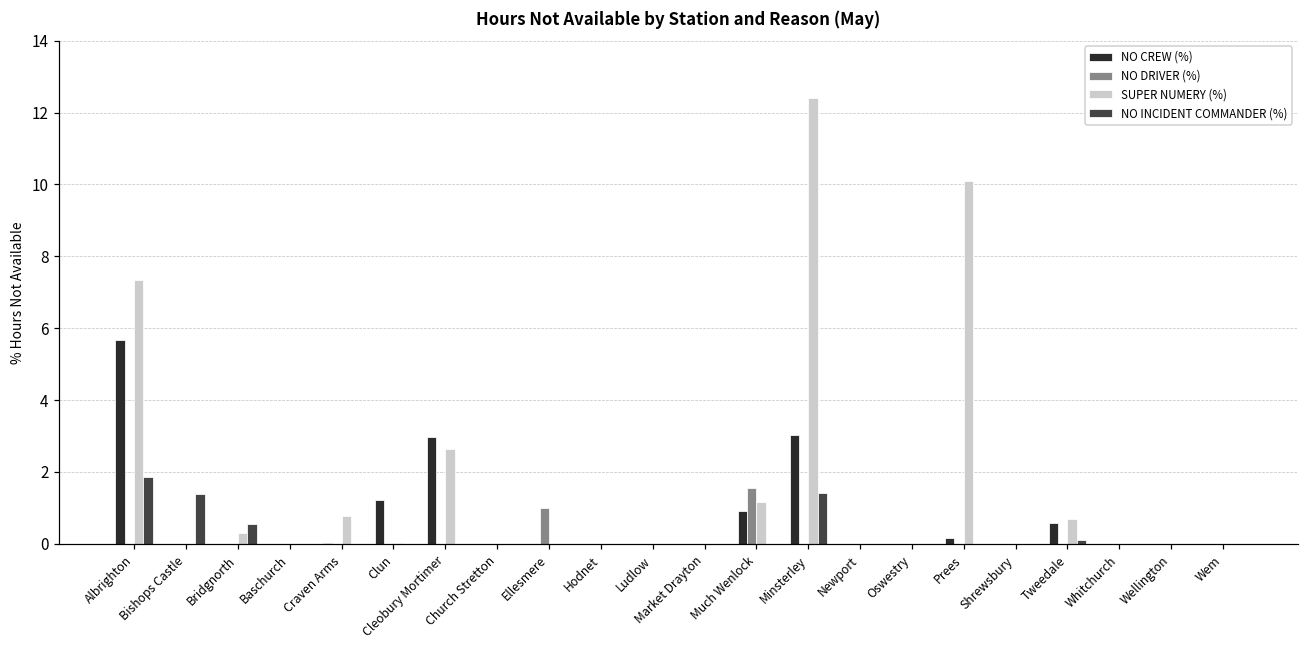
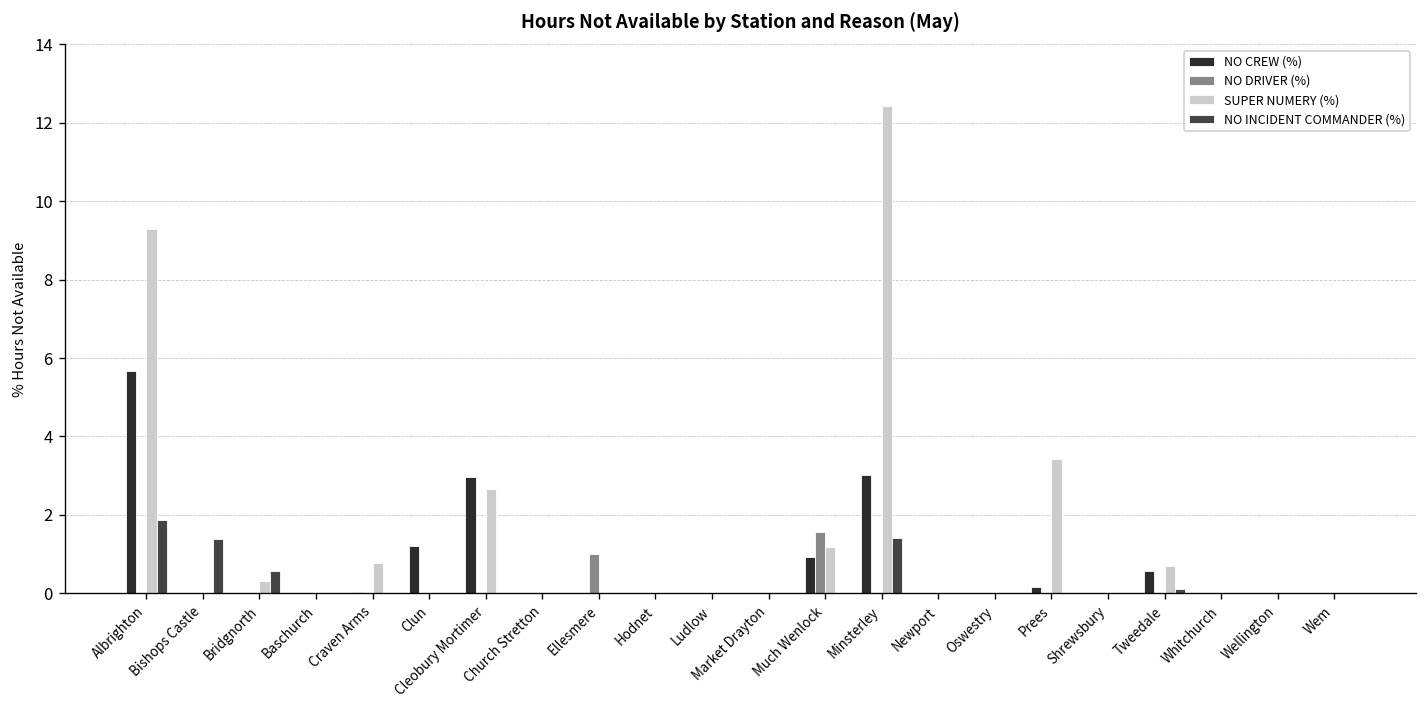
  {
    "NO DRIVER (%)": {
      "Albrighton": 0.0,
      "Bishops Castle": 0.0,
      "Bridgnorth": 0.0,
      "Baschurch": 0.0,
      "Craven Arms": 0.0,
      "Clun": 0.0,
      "Cleobury Mortimer": 0.0,
      "Church Stretton": 0.0,
      "Ellesmere": 1.0,
      "Hodnet": 0.0,
      "Ludlow": 0.0,
      "Market Drayton": 0.0,
      "Much Wenlock": 1.6,
      "Minsterley": 0.0,
      "Newport": 0.0,
      "Oswestry": 0.0,
      "Prees": 0.0,
      "Shrewsbury": 0.0,
      "Tweedale": 0.0,
      "Whitchurch": 0.0,
      "Wellington": 0.0,
      "Wem": 0.0
    },
    "SUPER NUMERY (%)": {
-     "Albrighton": 7.4,
+     "Albrighton": 9.3,
      "Bishops Castle": 0.0,
      "Bridgnorth": 0.3,
      "Baschurch": 0.0,
      "Craven Arms": 0.8,
      "Cleobury Mortimer": 2.7,
      "Church Stretton": 0.0,
      "Ellesmere": 0.0,
      "Hodnet": 0.0,
      "Ludlow": 0.0,
      "Market Drayton": 0.0,
      "Much Wenlock": 1.2,
      "Minsterley": 12.4,
      "Newport": 0.0,
      "Oswestry": 0.0,
-     "Prees": 10.1,
+     "Prees": 3.4,
      "Shrewsbury": 0.0,
      "Tweedale": 0.7,
      "Whitchurch": 0.0,
      "Wellington": 0.0,
      "Wem": 0.0
    }
  }
